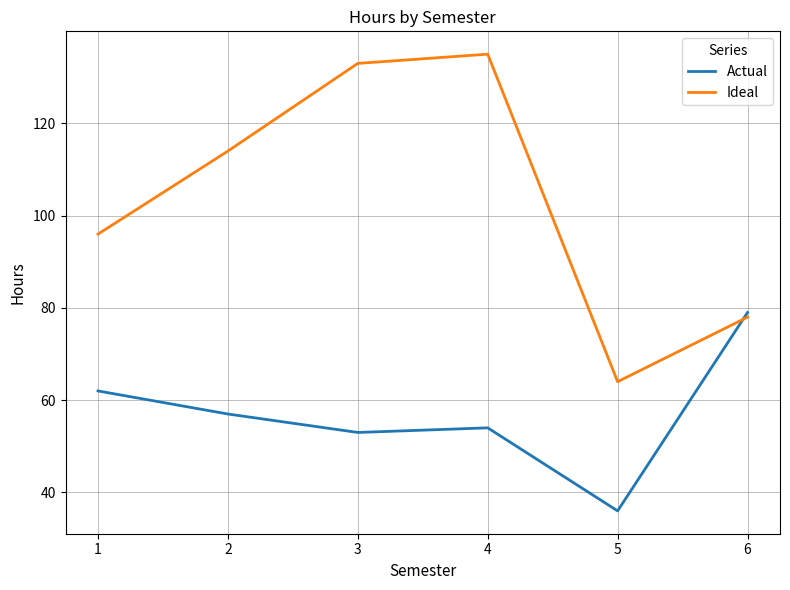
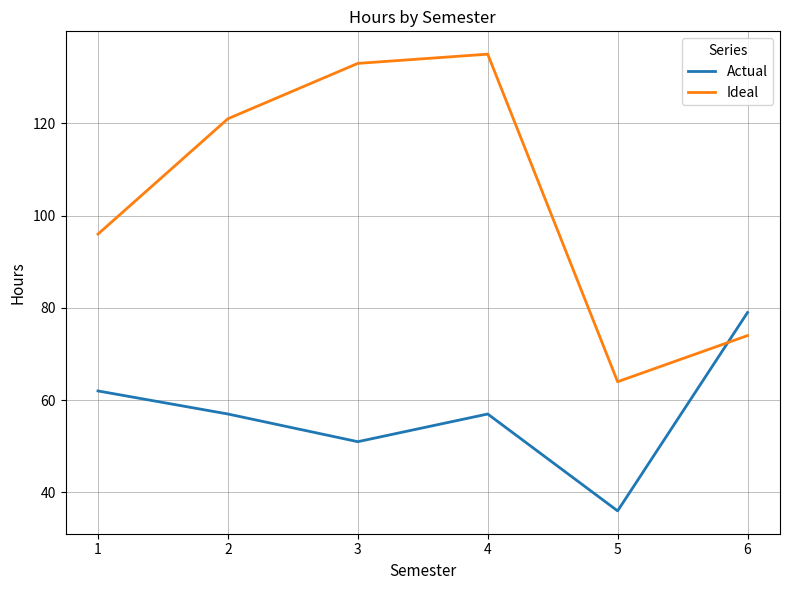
  {
    "Actual": {
      "1": 62,
      "2": 57,
-     "3": 53,
-     "4": 54,
+     "3": 51,
+     "4": 57,
      "5": 36,
      "6": 79
    },
    "Ideal": {
      "1": 96,
-     "2": 114,
+     "2": 121,
      "3": 133,
      "4": 135,
      "5": 64,
-     "6": 78
+     "6": 74
    }
  }
